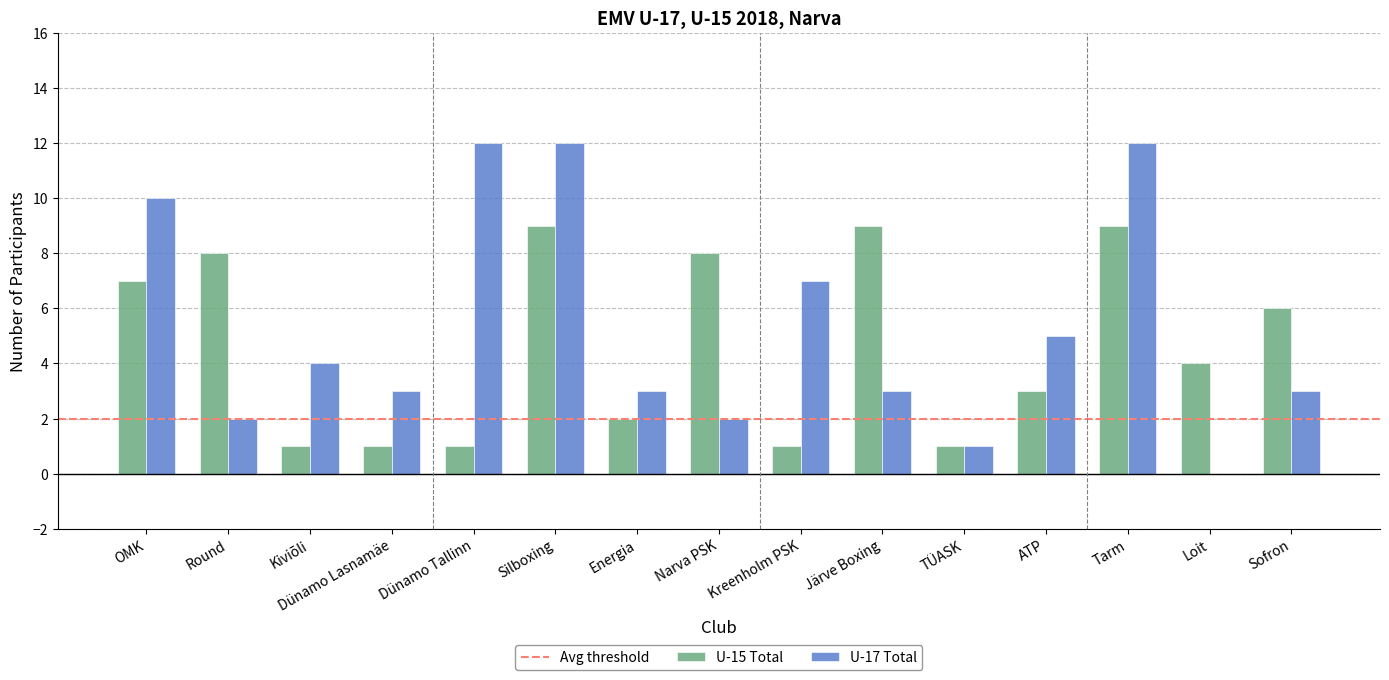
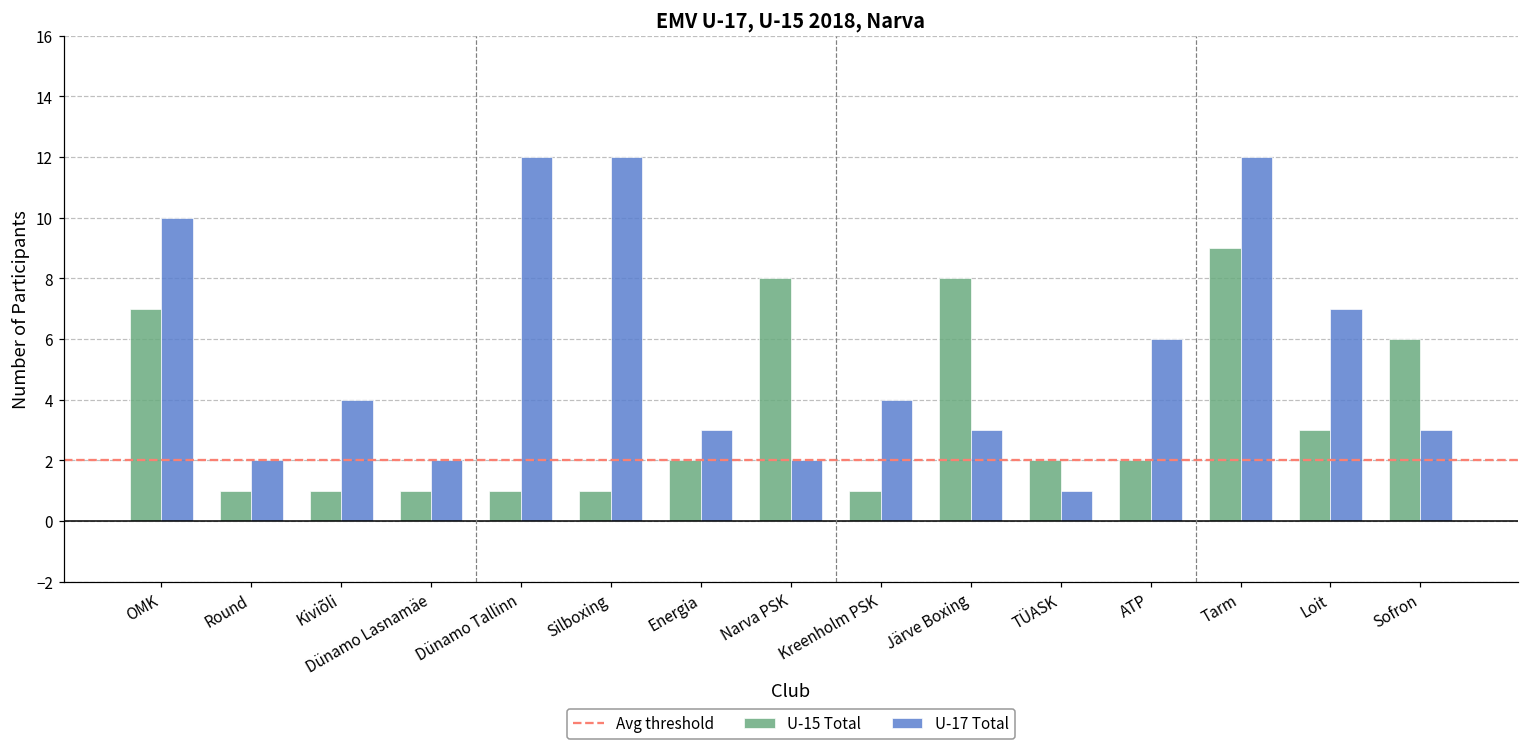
  {
    "U-15 Total": {
      "OMK": 7,
-     "Round": 8,
+     "Round": 1,
      "Kiviõli": 1,
      "Dünamo Lasnamäe": 1,
      "Dünamo Tallinn": 1,
-     "Silboxing": 9,
+     "Silboxing": 1,
      "Energia": 2,
      "Narva PSK": 8,
      "Kreenholm PSK": 1,
-     "Järve Boxing": 9,
-     "TÜASK": 1,
-     "ATP": 3,
+     "Järve Boxing": 8,
+     "TÜASK": 2,
+     "ATP": 2,
      "Tarm": 9,
-     "Loit": 4,
+     "Loit": 3,
      "Sofron": 6
    },
    "U-17 Total": {
      "OMK": 10,
      "Round": 2,
      "Kiviõli": 4,
-     "Dünamo Lasnamäe": 3,
+     "Dünamo Lasnamäe": 2,
      "Dünamo Tallinn": 12,
      "Silboxing": 12,
      "Energia": 3,
      "Narva PSK": 2,
-     "Kreenholm PSK": 7,
+     "Kreenholm PSK": 4,
      "Järve Boxing": 3,
      "TÜASK": 1,
-     "ATP": 5,
+     "ATP": 6,
      "Tarm": 12,
-     "Loit": 0,
+     "Loit": 7,
      "Sofron": 3
    }
  }
